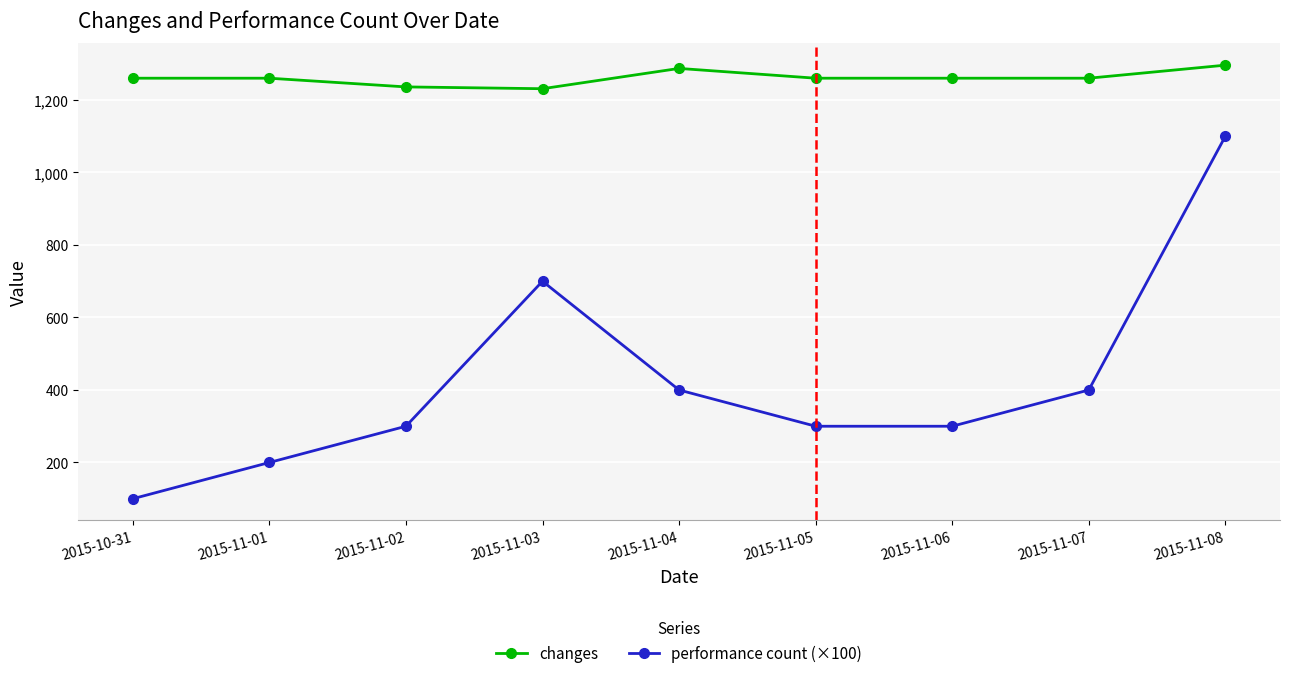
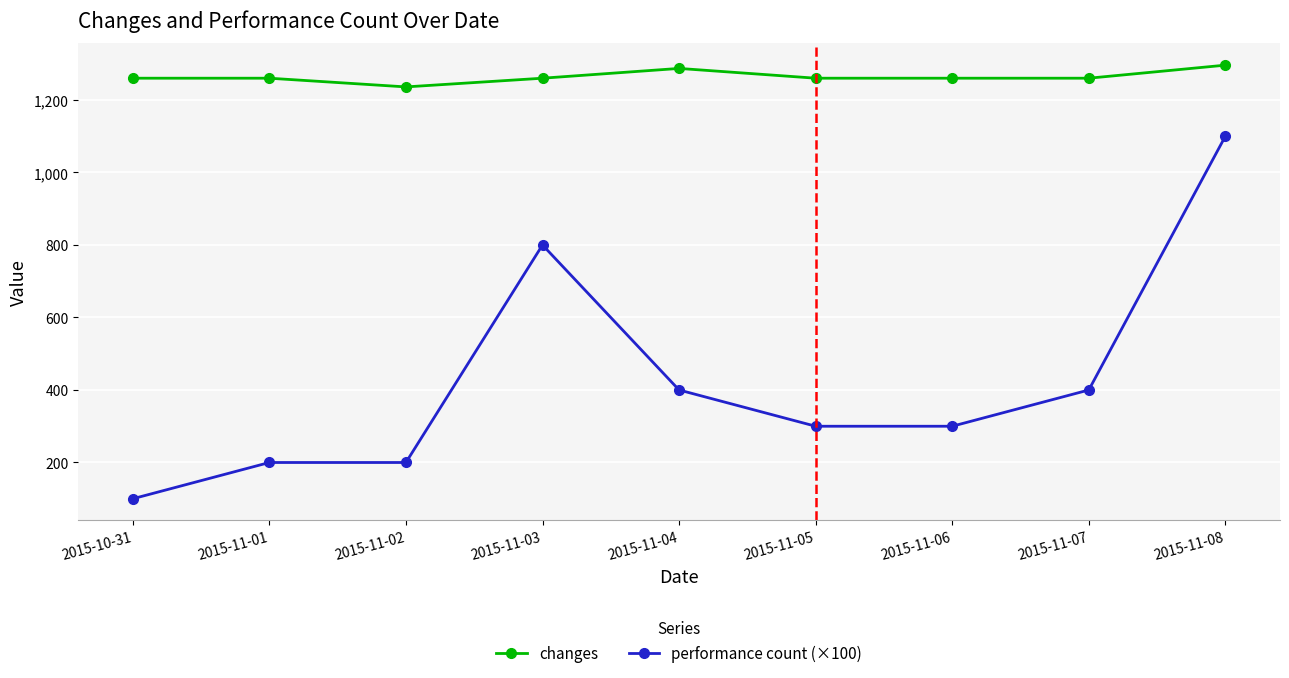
  {
    "changes": {
      "2015-10-31": "1,260",
      "2015-11-01": "1,260",
      "2015-11-02": "1,240",
-     "2015-11-03": "1,230",
+     "2015-11-03": "1,260",
      "2015-11-04": "1,290",
      "2015-11-05": "1,260",
      "2015-11-06": "1,260",
      "2015-11-07": "1,260",
      "2015-11-08": "1,300"
    },
    "performance count (×100)": {
      "2015-10-31": "100",
      "2015-11-01": "200",
-     "2015-11-02": "300",
-     "2015-11-03": "700",
+     "2015-11-02": "200",
+     "2015-11-03": "800",
      "2015-11-04": "400",
      "2015-11-05": "300",
      "2015-11-06": "300",
      "2015-11-07": "400",
      "2015-11-08": "1,100"
    }
  }
